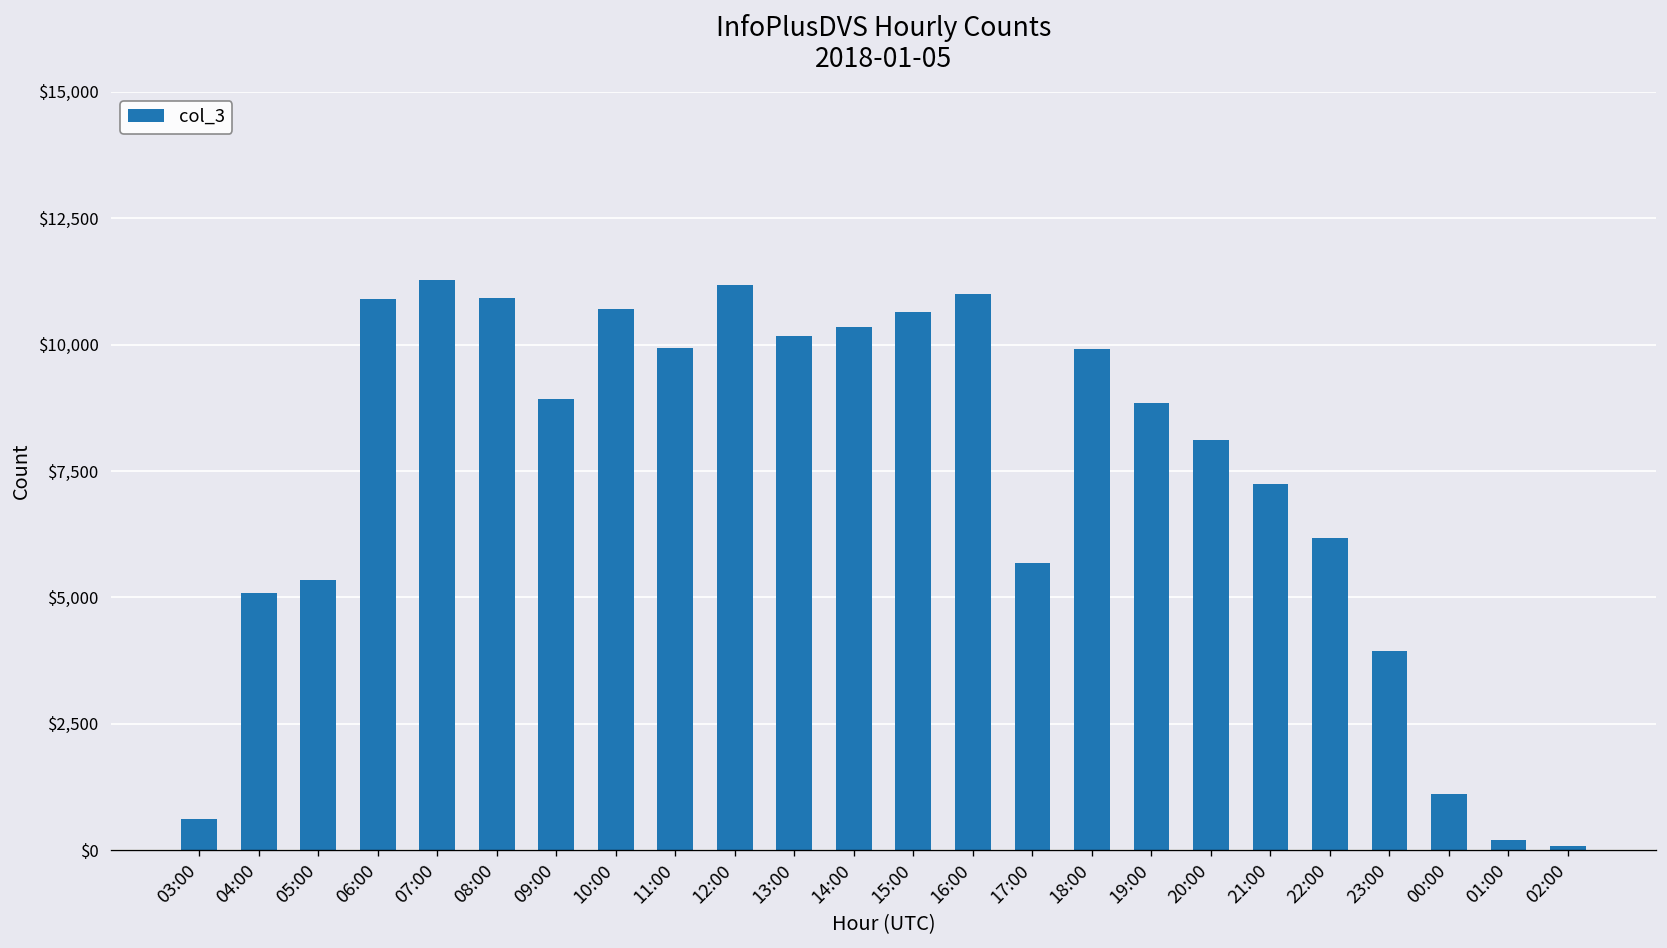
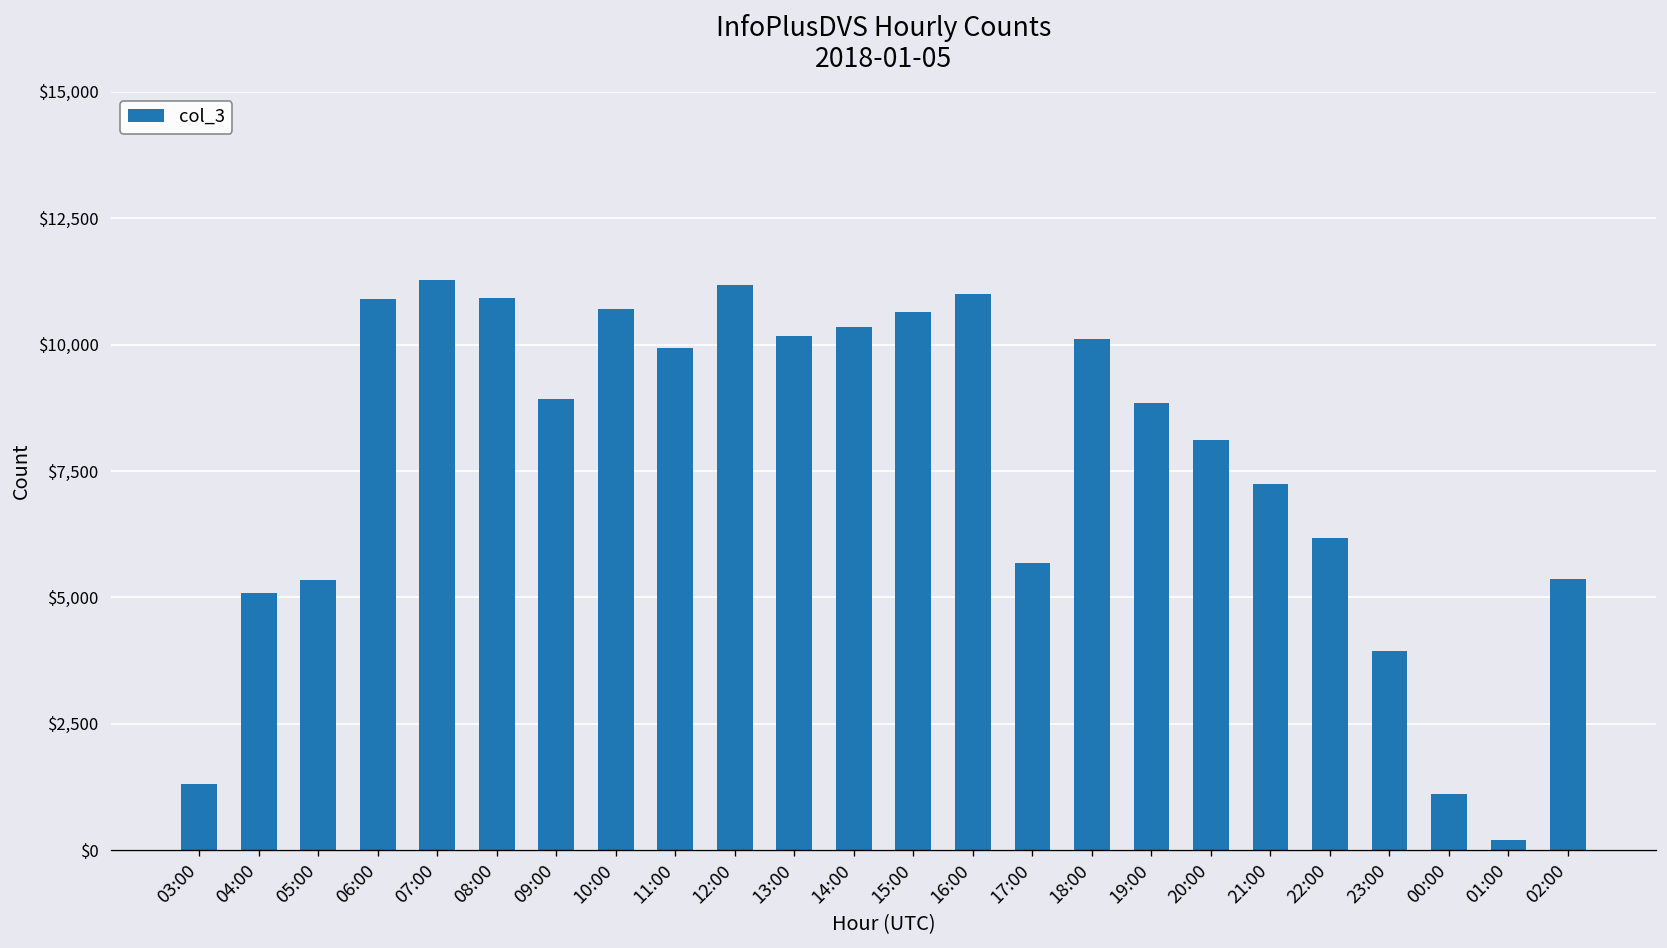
  {
-   "03:00": "$600",
+   "03:00": "$1,300",
    "04:00": "$5,100",
    "05:00": "$5,300",
    "06:00": "$10,900",
    "07:00": "$11,300",
    "08:00": "$10,900",
    "09:00": "$8,900",
    "10:00": "$10,700",
    "11:00": "$9,900",
    "12:00": "$11,200",
    "13:00": "$10,200",
    "14:00": "$10,300",
    "15:00": "$10,600",
    "16:00": "$11,000",
    "17:00": "$5,700",
-   "18:00": "$9,900",
+   "18:00": "$10,100",
    "19:00": "$8,900",
    "20:00": "$8,100",
    "21:00": "$7,200",
    "22:00": "$6,200",
    "23:00": "$3,900",
    "00:00": "$1,100",
    "01:00": "$200",
-   "02:00": "$100"
+   "02:00": "$5,400"
  }
